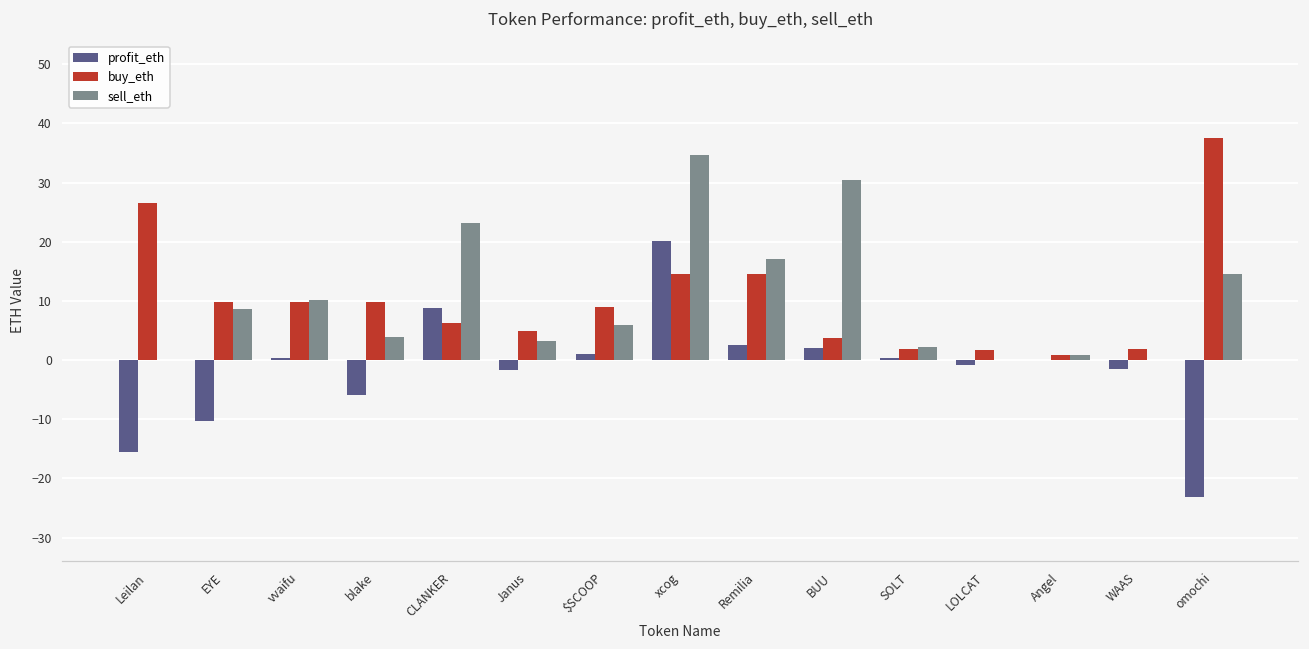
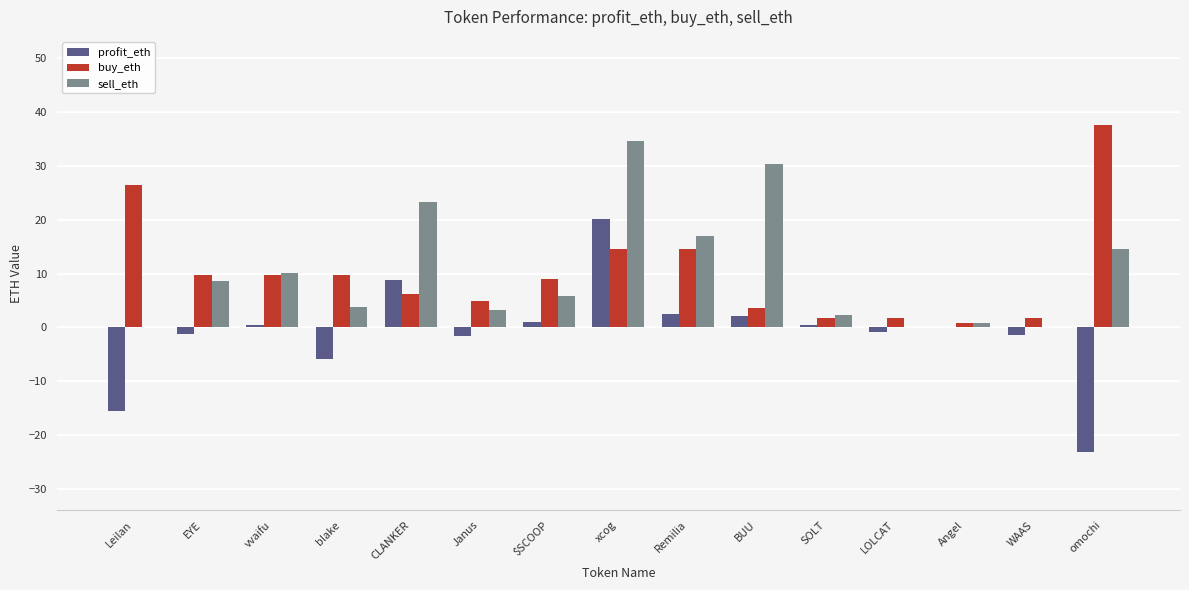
  {
    "profit_eth": {
      "Leilan": -16,
-     "EYE": -10,
+     "EYE": -1,
      "blake": -6,
      "CLANKER": 9,
      "Janus": -2,
      "$SCOOP": 1,
      "xcog": 20,
      "Remilia": 2,
      "BUU": 2,
      "LOLCAT": -1,
      "WAAS": -1,
      "omochi": -23
    },
    "buy_eth": {
      "Leilan": 26,
      "EYE": 10,
      "vvaifu": 10,
      "blake": 10,
      "CLANKER": 6,
      "Janus": 5,
      "$SCOOP": 9,
      "xcog": 14,
      "Remilia": 15,
      "BUU": 4,
      "SOLT": 2,
      "LOLCAT": 2,
      "Angel": 1,
      "WAAS": 2,
      "omochi": 38
    },
    "sell_eth": {
      "Leilan": 0,
      "EYE": 9,
      "vvaifu": 10,
      "blake": 4,
      "CLANKER": 23,
      "Janus": 3,
      "$SCOOP": 6,
      "xcog": 35,
      "Remilia": 17,
      "BUU": 30,
      "SOLT": 2,
      "LOLCAT": 0,
      "Angel": 1,
      "WAAS": 0,
      "omochi": 15
    }
  }
